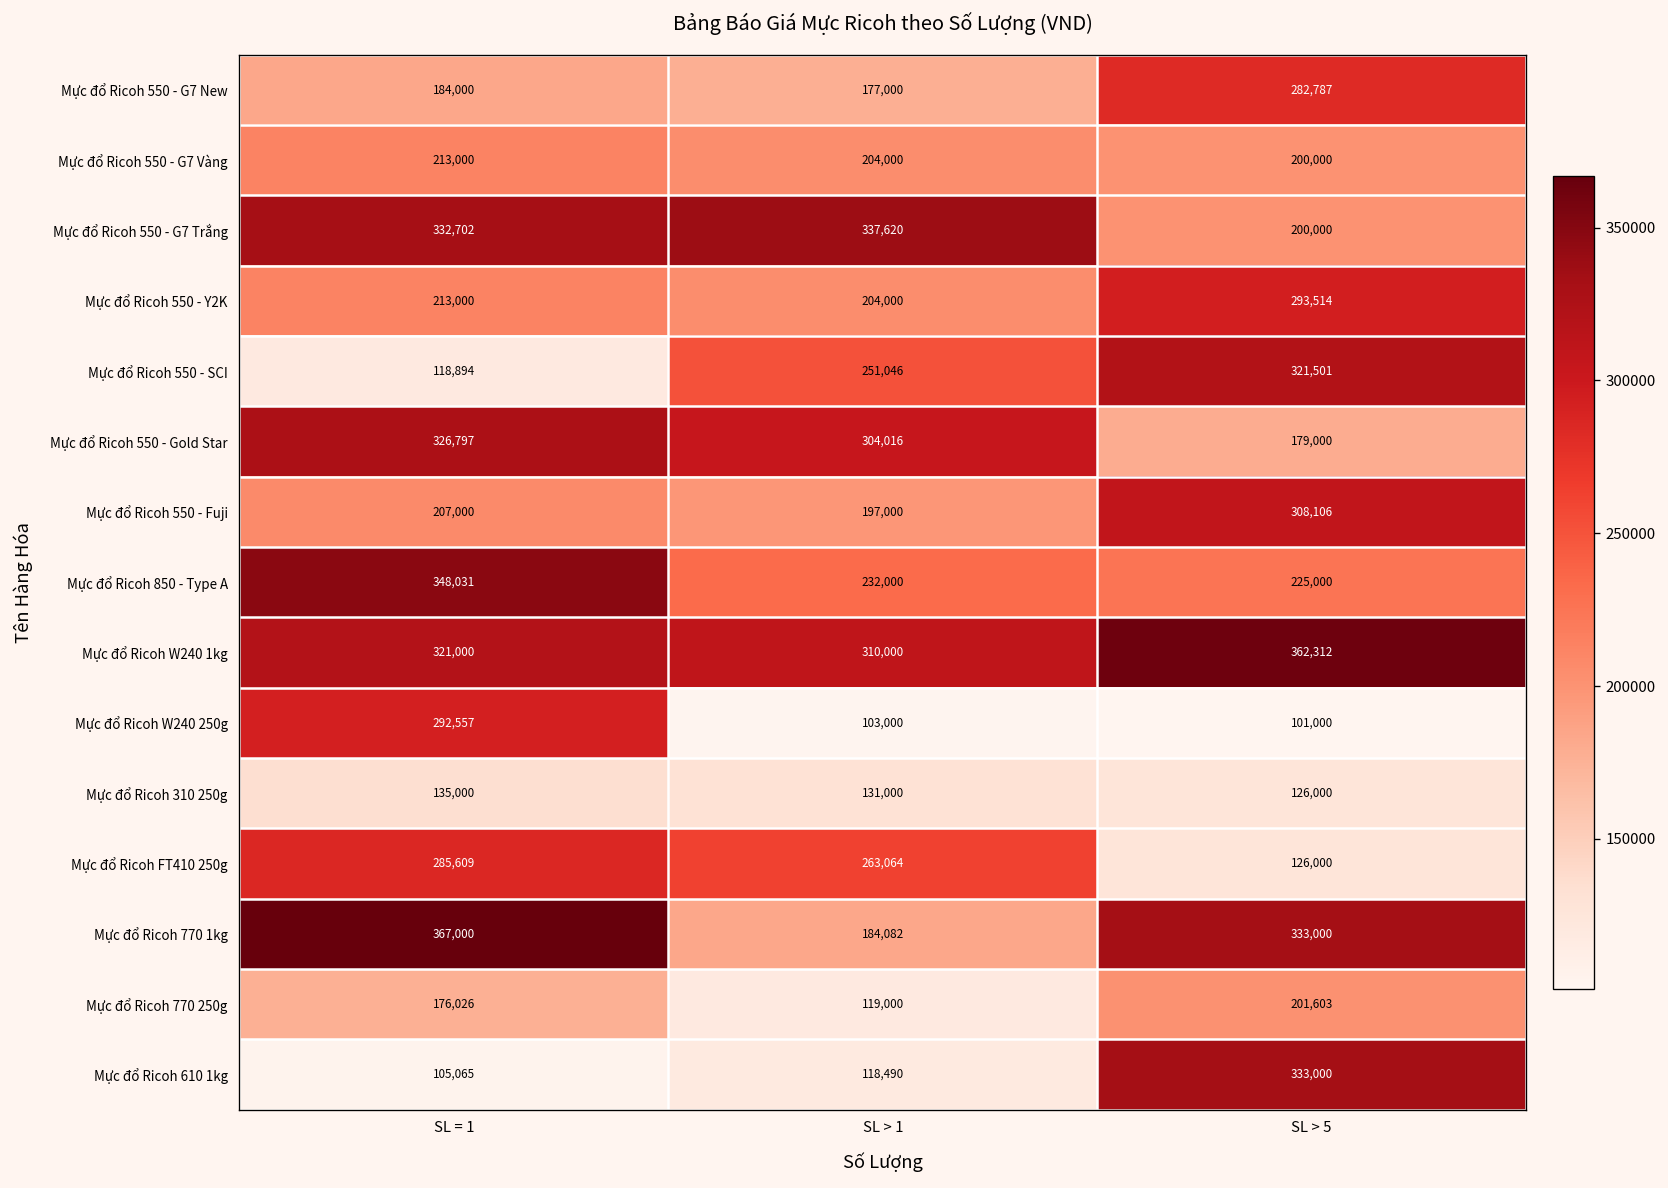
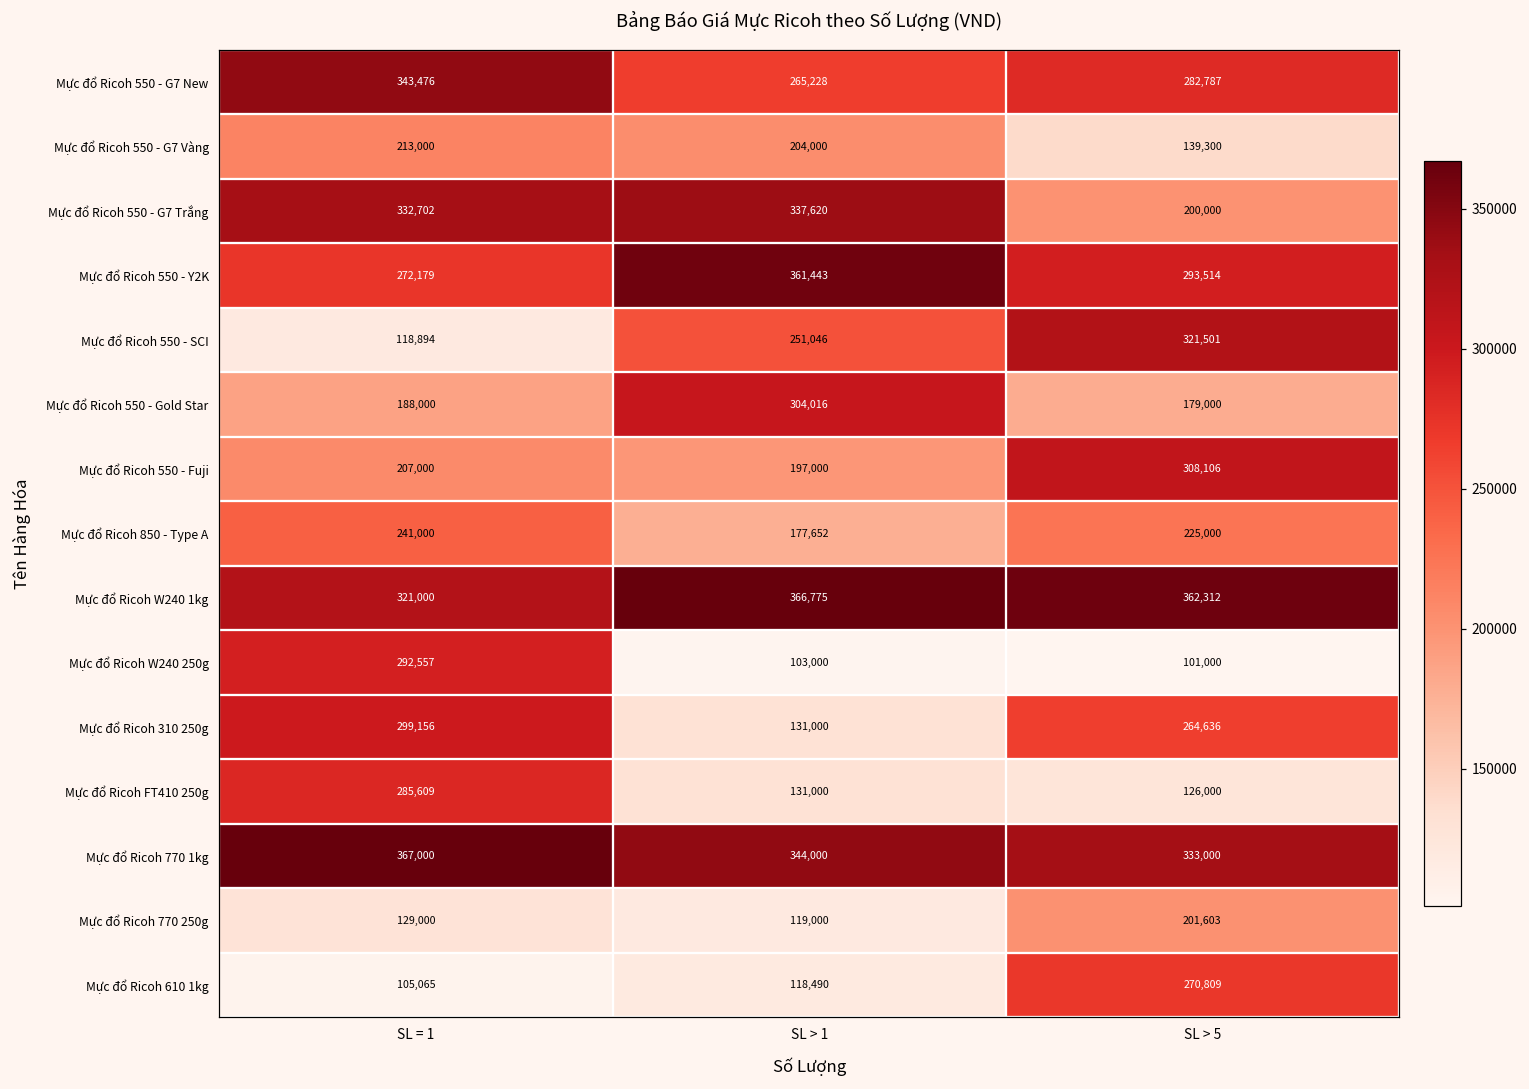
  {
    "Mực đổ Ricoh 550 - G7 New": {
-     "SL = 1": "184,000",
-     "SL > 1": "177,000",
+     "SL = 1": "343,476",
+     "SL > 1": "265,228",
      "SL > 5": "282,787"
    },
    "Mực đổ Ricoh 550 - G7 Vàng": {
      "SL = 1": "213,000",
      "SL > 1": "204,000",
-     "SL > 5": "200,000"
+     "SL > 5": "139,300"
    },
    "Mực đổ Ricoh 550 - G7 Trắng": {
      "SL = 1": "332,702",
      "SL > 1": "337,620",
      "SL > 5": "200,000"
    },
    "Mực đổ Ricoh 550 - Y2K": {
-     "SL = 1": "213,000",
-     "SL > 1": "204,000",
+     "SL = 1": "272,179",
+     "SL > 1": "361,443",
      "SL > 5": "293,514"
    },
    "Mực đổ Ricoh 550 - SCI": {
      "SL = 1": "118,894",
      "SL > 1": "251,046",
      "SL > 5": "321,501"
    },
    "Mực đổ Ricoh 550 - Gold Star": {
-     "SL = 1": "326,797",
+     "SL = 1": "188,000",
      "SL > 1": "304,016",
      "SL > 5": "179,000"
    },
    "Mực đổ Ricoh 550 - Fuji": {
      "SL = 1": "207,000",
      "SL > 1": "197,000",
      "SL > 5": "308,106"
    },
    "Mực đổ Ricoh 850 - Type A": {
-     "SL = 1": "348,031",
-     "SL > 1": "232,000",
+     "SL = 1": "241,000",
+     "SL > 1": "177,652",
      "SL > 5": "225,000"
    },
    "Mực đổ Ricoh W240 1kg": {
      "SL = 1": "321,000",
-     "SL > 1": "310,000",
+     "SL > 1": "366,775",
      "SL > 5": "362,312"
    },
    "Mực đổ Ricoh W240 250g": {
      "SL = 1": "292,557",
      "SL > 1": "103,000",
      "SL > 5": "101,000"
    },
    "Mực đổ Ricoh 310 250g": {
-     "SL = 1": "135,000",
+     "SL = 1": "299,156",
      "SL > 1": "131,000",
-     "SL > 5": "126,000"
+     "SL > 5": "264,636"
    },
    "Mực đổ Ricoh FT410 250g": {
      "SL = 1": "285,609",
-     "SL > 1": "263,064",
+     "SL > 1": "131,000",
      "SL > 5": "126,000"
    },
    "Mực đổ Ricoh 770 1kg": {
      "SL = 1": "367,000",
-     "SL > 1": "184,082",
+     "SL > 1": "344,000",
      "SL > 5": "333,000"
    },
    "Mực đổ Ricoh 770 250g": {
-     "SL = 1": "176,026",
+     "SL = 1": "129,000",
      "SL > 1": "119,000",
      "SL > 5": "201,603"
    },
    "Mực đổ Ricoh 610 1kg": {
      "SL = 1": "105,065",
      "SL > 1": "118,490",
-     "SL > 5": "333,000"
+     "SL > 5": "270,809"
    }
  }
